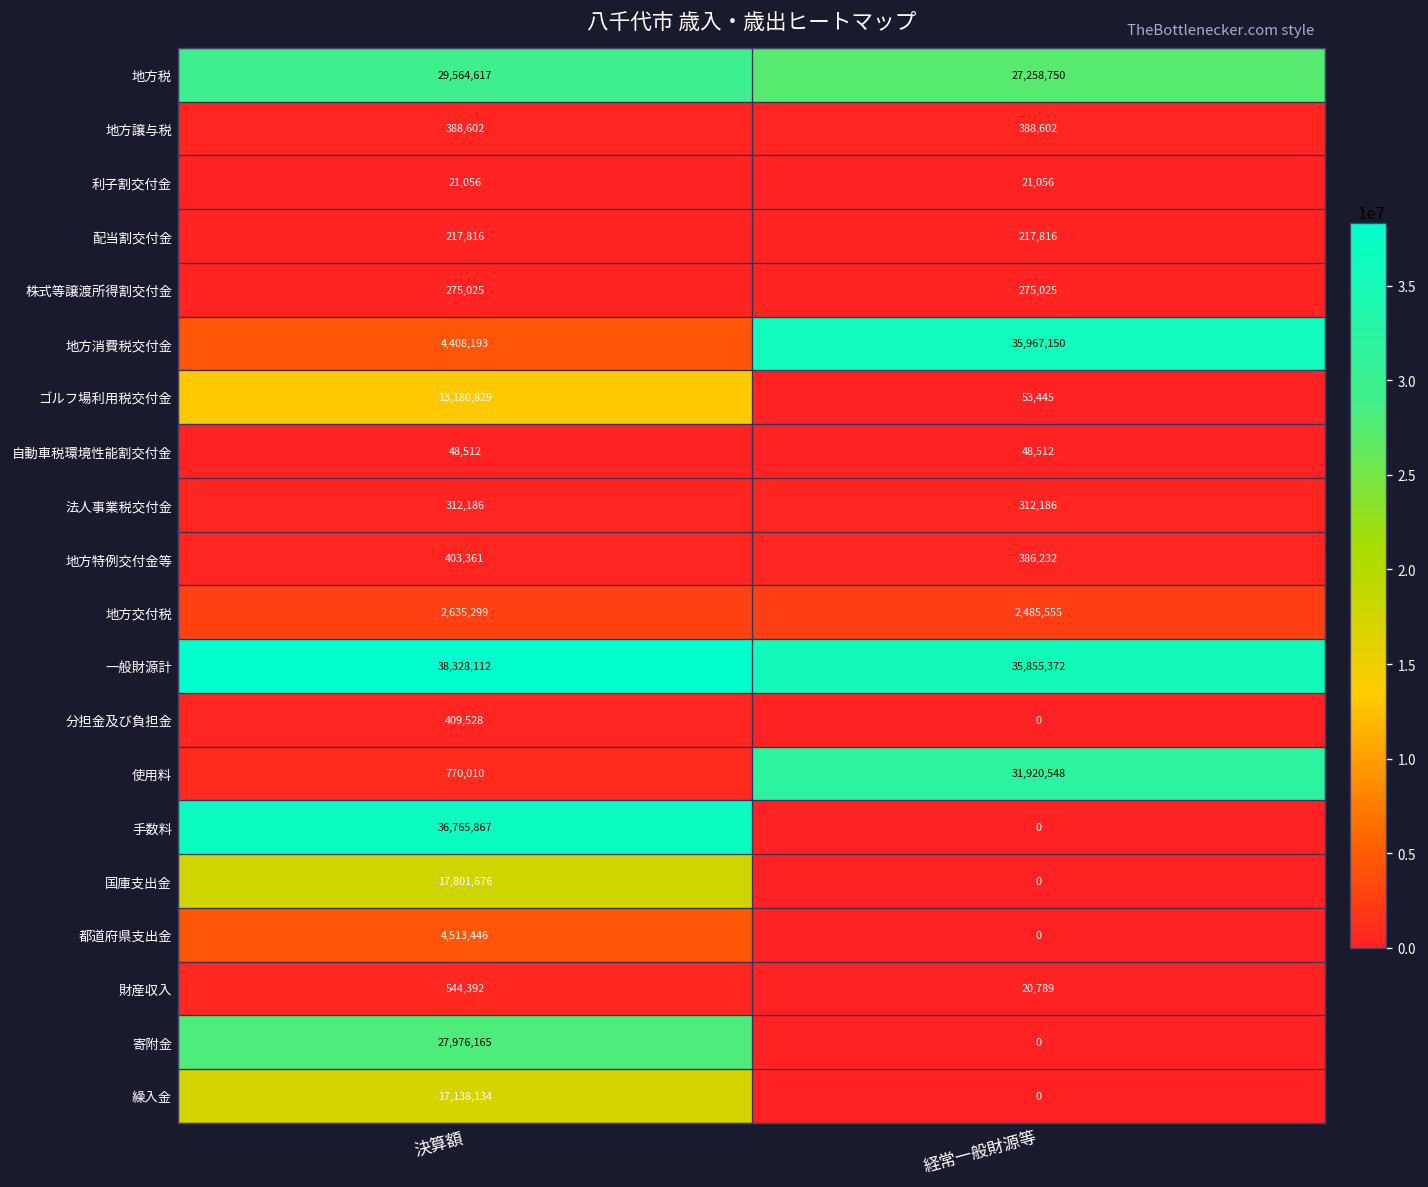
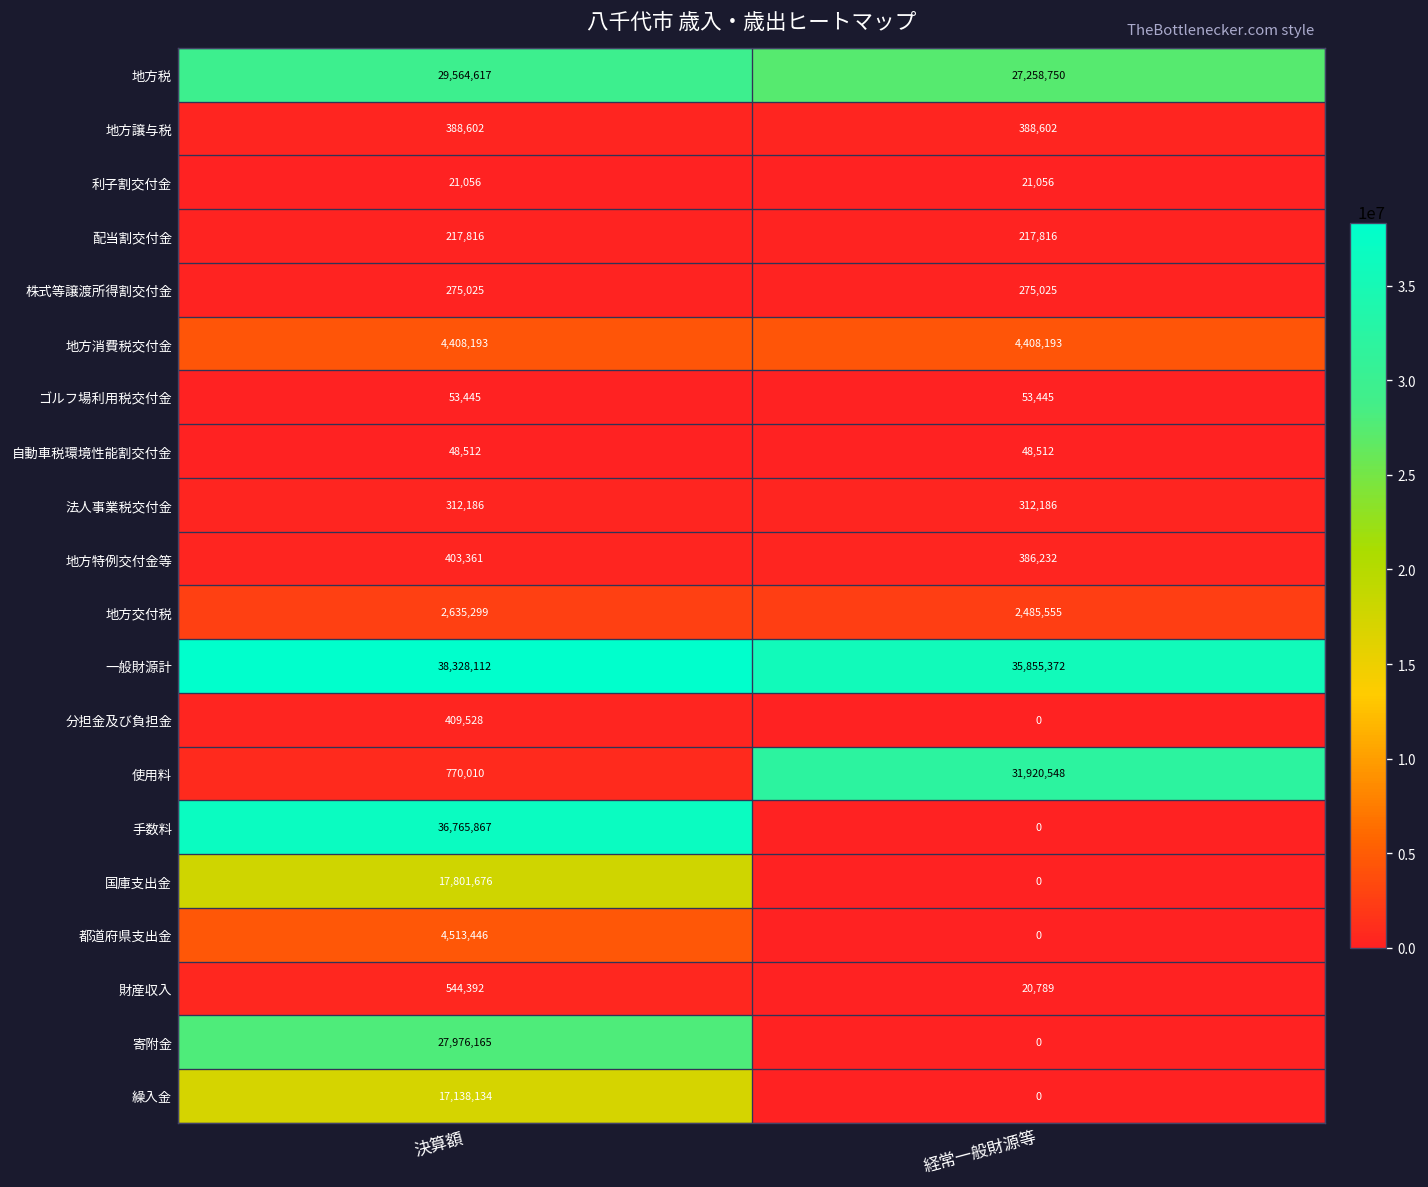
  {
    "地方税": {
      "決算額": "29,564,617",
      "経常一般財源等": "27,258,750"
    },
    "地方譲与税": {
      "決算額": "388,602",
      "経常一般財源等": "388,602"
    },
    "利子割交付金": {
      "決算額": "21,056",
      "経常一般財源等": "21,056"
    },
    "配当割交付金": {
      "決算額": "217,816",
      "経常一般財源等": "217,816"
    },
    "株式等譲渡所得割交付金": {
      "決算額": "275,025",
      "経常一般財源等": "275,025"
    },
    "地方消費税交付金": {
      "決算額": "4,408,193",
-     "経常一般財源等": "35,967,150"
+     "経常一般財源等": "4,408,193"
    },
    "ゴルフ場利用税交付金": {
-     "決算額": "13,180,829",
+     "決算額": "53,445",
      "経常一般財源等": "53,445"
    },
    "自動車税環境性能割交付金": {
      "決算額": "48,512",
      "経常一般財源等": "48,512"
    },
    "法人事業税交付金": {
      "決算額": "312,186",
      "経常一般財源等": "312,186"
    },
    "地方特例交付金等": {
      "決算額": "403,361",
      "経常一般財源等": "386,232"
    },
    "地方交付税": {
      "決算額": "2,635,299",
      "経常一般財源等": "2,485,555"
    },
    "一般財源計": {
      "決算額": "38,328,112",
      "経常一般財源等": "35,855,372"
    },
    "分担金及び負担金": {
      "決算額": "409,528",
      "経常一般財源等": "0"
    },
    "使用料": {
      "決算額": "770,010",
      "経常一般財源等": "31,920,548"
    },
    "手数料": {
      "決算額": "36,765,867",
      "経常一般財源等": "0"
    },
    "国庫支出金": {
      "決算額": "17,801,676",
      "経常一般財源等": "0"
    },
    "都道府県支出金": {
      "決算額": "4,513,446",
      "経常一般財源等": "0"
    },
    "財産収入": {
      "決算額": "544,392",
      "経常一般財源等": "20,789"
    },
    "寄附金": {
      "決算額": "27,976,165",
      "経常一般財源等": "0"
    },
    "繰入金": {
      "決算額": "17,138,134",
      "経常一般財源等": "0"
    }
  }
